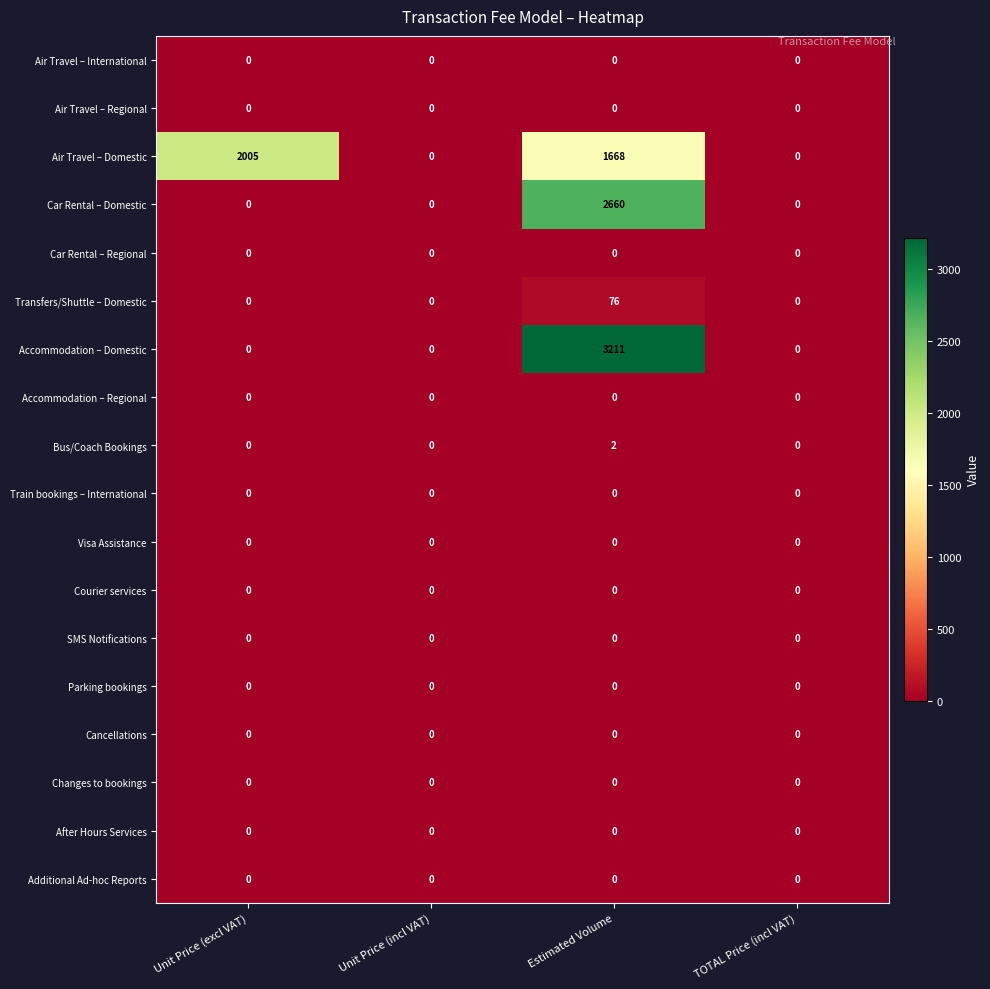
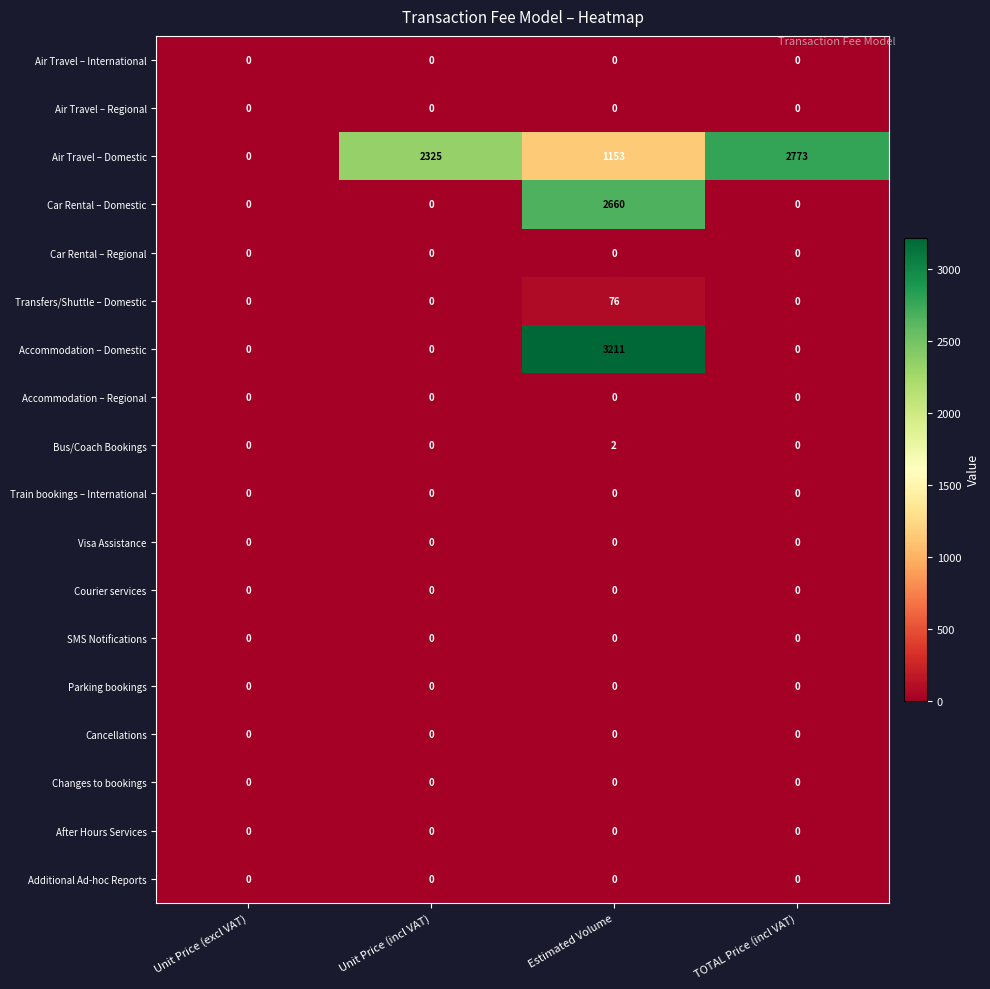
  {
    "Air Travel – International": {
      "Unit Price (excl VAT)": 0,
      "Unit Price (incl VAT)": 0,
      "Estimated Volume": 0
    },
    "Air Travel – Regional": {
      "Unit Price (excl VAT)": 0,
      "Unit Price (incl VAT)": 0,
      "Estimated Volume": 0,
      "TOTAL Price (incl VAT)": 0
    },
    "Air Travel – Domestic": {
-     "Unit Price (excl VAT)": 2005,
-     "Unit Price (incl VAT)": 0,
-     "Estimated Volume": 1668,
-     "TOTAL Price (incl VAT)": 0
+     "Unit Price (excl VAT)": 0,
+     "Unit Price (incl VAT)": 2325,
+     "Estimated Volume": 1153,
+     "TOTAL Price (incl VAT)": 2773
    },
    "Car Rental – Domestic": {
      "Unit Price (excl VAT)": 0,
      "Unit Price (incl VAT)": 0,
      "Estimated Volume": 2660,
      "TOTAL Price (incl VAT)": 0
    },
    "Car Rental – Regional": {
      "Unit Price (excl VAT)": 0,
      "Unit Price (incl VAT)": 0,
      "Estimated Volume": 0,
      "TOTAL Price (incl VAT)": 0
    },
    "Transfers/Shuttle – Domestic": {
      "Unit Price (excl VAT)": 0,
      "Unit Price (incl VAT)": 0,
      "Estimated Volume": 76,
      "TOTAL Price (incl VAT)": 0
    },
    "Accommodation – Domestic": {
      "Unit Price (excl VAT)": 0,
      "Unit Price (incl VAT)": 0,
      "Estimated Volume": 3211,
      "TOTAL Price (incl VAT)": 0
    },
    "Accommodation – Regional": {
      "Unit Price (excl VAT)": 0,
      "Unit Price (incl VAT)": 0,
      "Estimated Volume": 0,
      "TOTAL Price (incl VAT)": 0
    },
    "Bus/Coach Bookings": {
      "Unit Price (excl VAT)": 0,
      "Unit Price (incl VAT)": 0,
      "Estimated Volume": 2,
      "TOTAL Price (incl VAT)": 0
    },
    "Train bookings – International": {
      "Unit Price (excl VAT)": 0,
      "Unit Price (incl VAT)": 0,
      "Estimated Volume": 0,
      "TOTAL Price (incl VAT)": 0
    },
    "Visa Assistance": {
      "Unit Price (excl VAT)": 0,
      "Unit Price (incl VAT)": 0,
      "Estimated Volume": 0,
      "TOTAL Price (incl VAT)": 0
    },
    "Courier services": {
      "Unit Price (excl VAT)": 0,
      "Unit Price (incl VAT)": 0,
      "Estimated Volume": 0,
      "TOTAL Price (incl VAT)": 0
    },
    "SMS Notifications": {
      "Unit Price (excl VAT)": 0,
      "Unit Price (incl VAT)": 0,
      "Estimated Volume": 0,
      "TOTAL Price (incl VAT)": 0
    },
    "Parking bookings": {
      "Unit Price (excl VAT)": 0,
      "Unit Price (incl VAT)": 0,
      "Estimated Volume": 0,
      "TOTAL Price (incl VAT)": 0
    },
    "Cancellations": {
      "Unit Price (excl VAT)": 0,
      "Unit Price (incl VAT)": 0,
      "Estimated Volume": 0,
      "TOTAL Price (incl VAT)": 0
    },
    "Changes to bookings": {
      "Unit Price (excl VAT)": 0,
      "Unit Price (incl VAT)": 0,
      "Estimated Volume": 0,
      "TOTAL Price (incl VAT)": 0
    },
    "After Hours Services": {
      "Unit Price (excl VAT)": 0,
      "Unit Price (incl VAT)": 0,
      "Estimated Volume": 0,
      "TOTAL Price (incl VAT)": 0
    },
    "Additional Ad-hoc Reports": {
      "Unit Price (excl VAT)": 0,
      "Unit Price (incl VAT)": 0,
      "Estimated Volume": 0,
      "TOTAL Price (incl VAT)": 0
    }
  }
